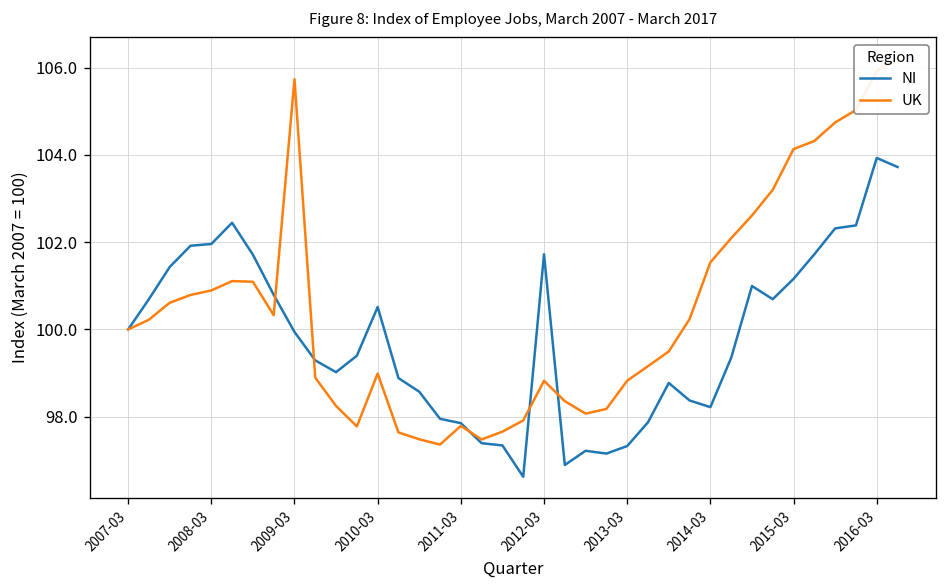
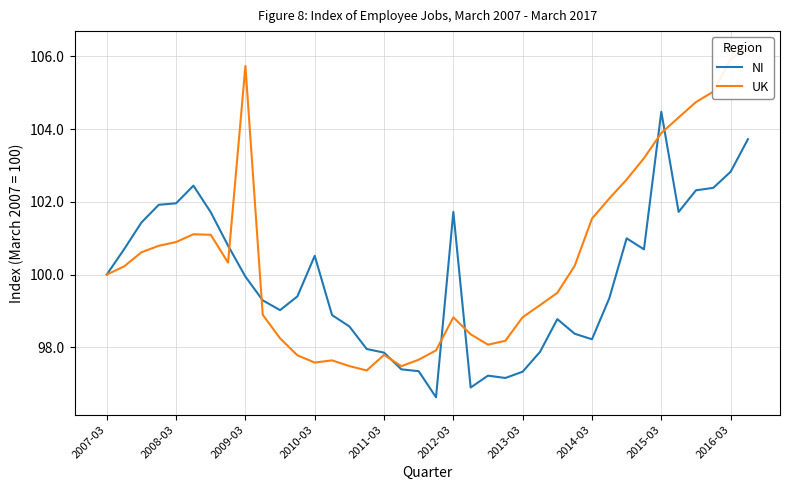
  {
    "NI": {
      "2008-03": 102.0,
      "2009-03": 99.9,
      "2010-03": 100.5,
      "2012-03": 101.7,
      "2013-03": 97.3,
      "2014-03": 98.2,
-     "2015-03": 101.2,
-     "2016-03": 103.9
+     "2015-03": 104.5,
+     "2016-03": 102.8
    },
    "UK": {
      "2008-03": 100.9,
      "2009-03": 105.7,
-     "2010-03": 99.0,
+     "2010-03": 97.6,
      "2012-03": 98.8,
      "2013-03": 98.8,
      "2014-03": 101.5,
-     "2015-03": 104.1
+     "2015-03": 103.9
    }
  }
